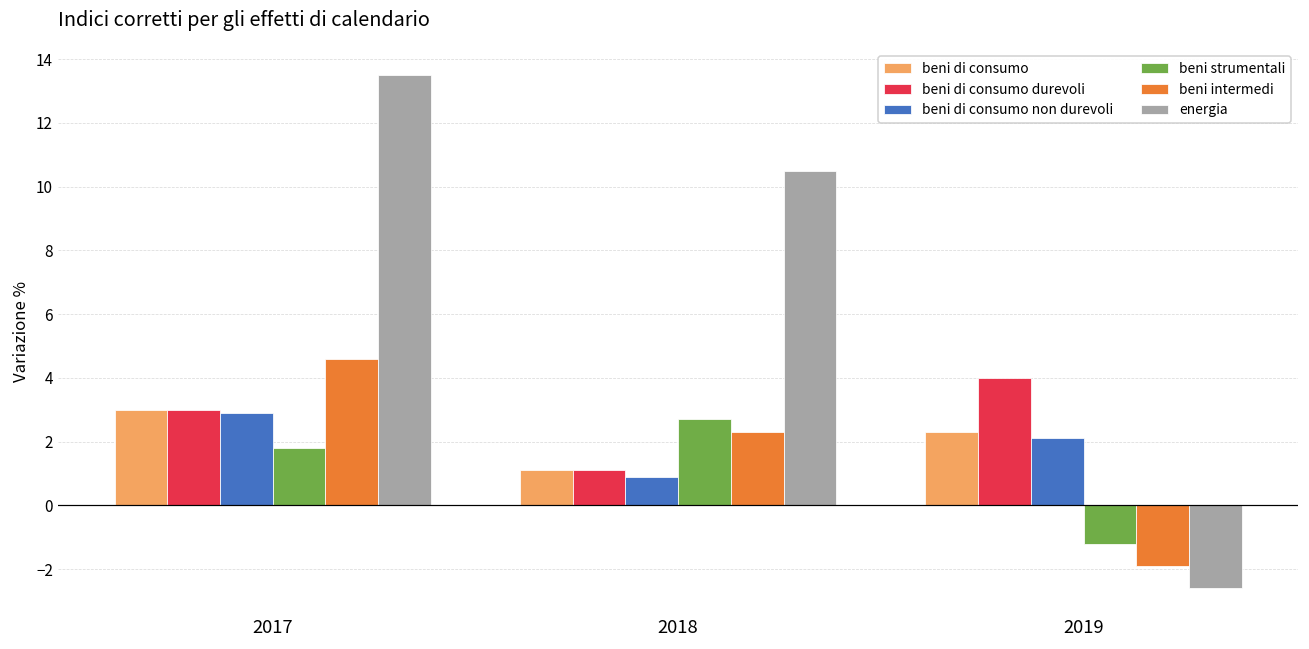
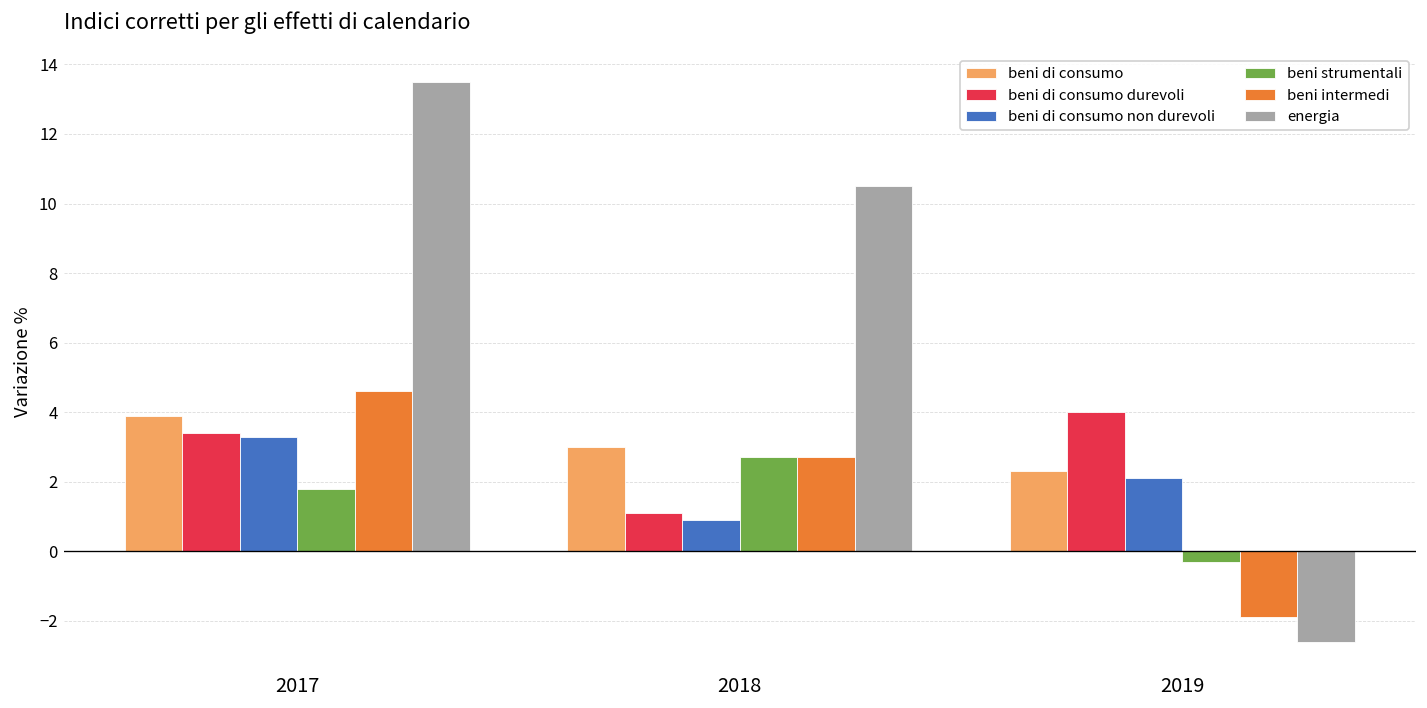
  {
    "beni di consumo": {
-     "2017": 3.0,
-     "2018": 1.1,
+     "2017": 3.9,
+     "2018": 3.0,
      "2019": 2.3
    },
    "beni di consumo durevoli": {
-     "2017": 3.0,
+     "2017": 3.4,
      "2018": 1.1,
      "2019": 4.0
    },
    "beni di consumo non durevoli": {
-     "2017": 2.9,
+     "2017": 3.3,
      "2018": 0.9,
      "2019": 2.1
    },
    "beni strumentali": {
      "2017": 1.8,
      "2018": 2.7,
-     "2019": -1.2
+     "2019": -0.3
    },
    "beni intermedi": {
      "2017": 4.6,
-     "2018": 2.3,
+     "2018": 2.7,
      "2019": -1.9
    },
    "energia": {
      "2017": 13.5,
      "2018": 10.5,
      "2019": -2.6
    }
  }
